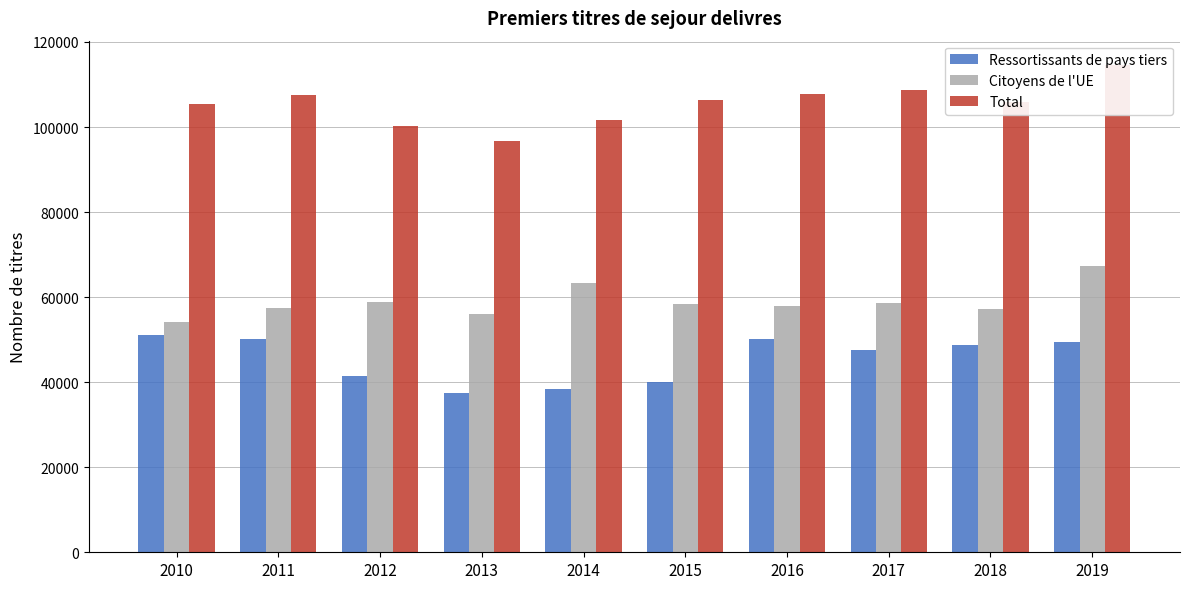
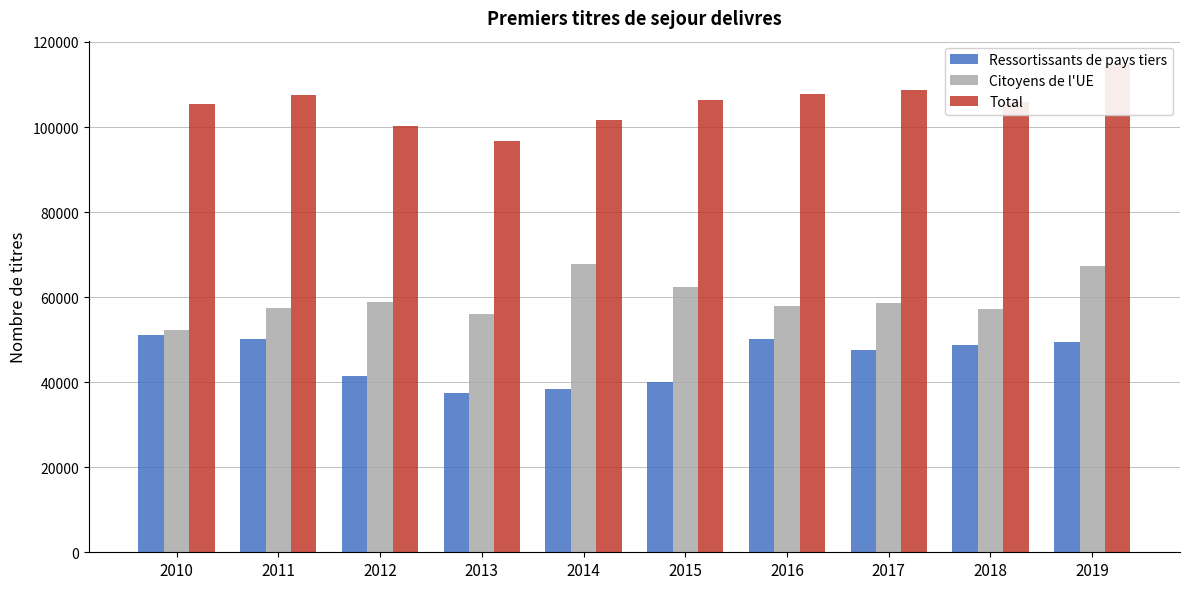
  {
    "Ressortissants de pays tiers": {
      "2010": 51000,
      "2011": 50000,
      "2012": 41000,
      "2013": 38000,
      "2014": 38000,
      "2015": 40000,
      "2016": 50000,
      "2017": 48000,
      "2018": 49000,
      "2019": 50000
    },
    "Citoyens de l'UE": {
-     "2010": 54000,
+     "2010": 52000,
      "2011": 57000,
      "2012": 59000,
      "2013": 56000,
-     "2014": 63000,
-     "2015": 58000,
+     "2014": 68000,
+     "2015": 62000,
      "2016": 58000,
      "2017": 59000,
      "2018": 57000,
      "2019": 67000
    },
    "Total": {
      "2010": 105000,
      "2011": 108000,
      "2012": 100000,
      "2013": 97000,
      "2014": 102000,
      "2015": 106000,
      "2016": 108000,
      "2017": 109000
    }
  }
